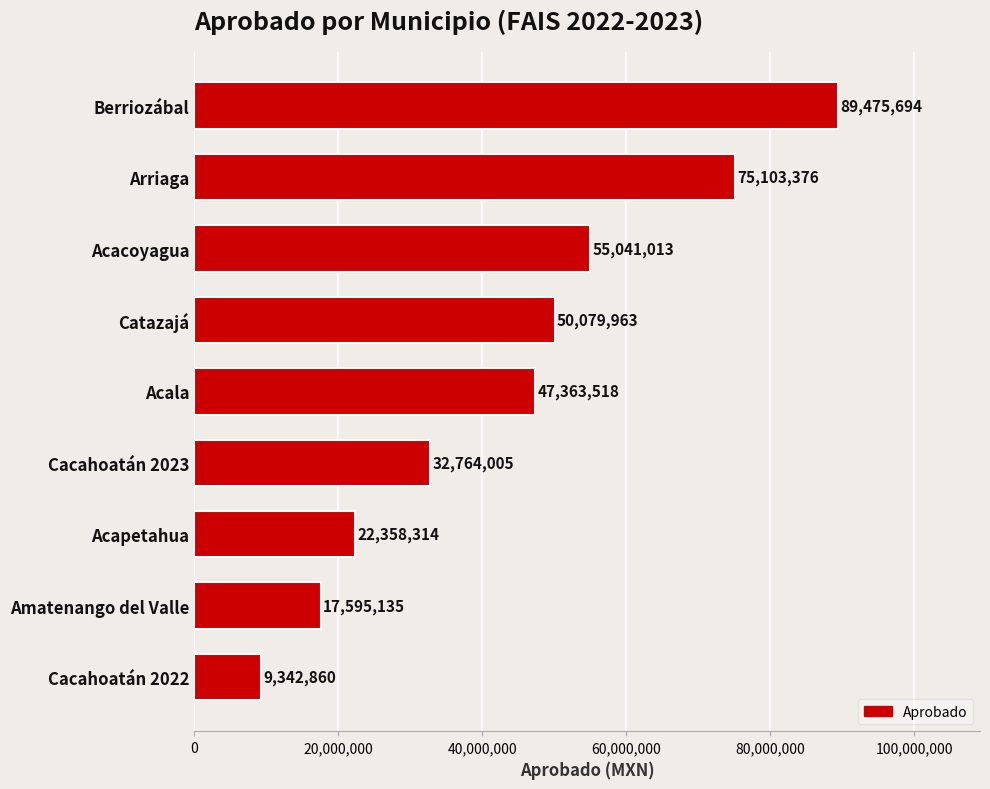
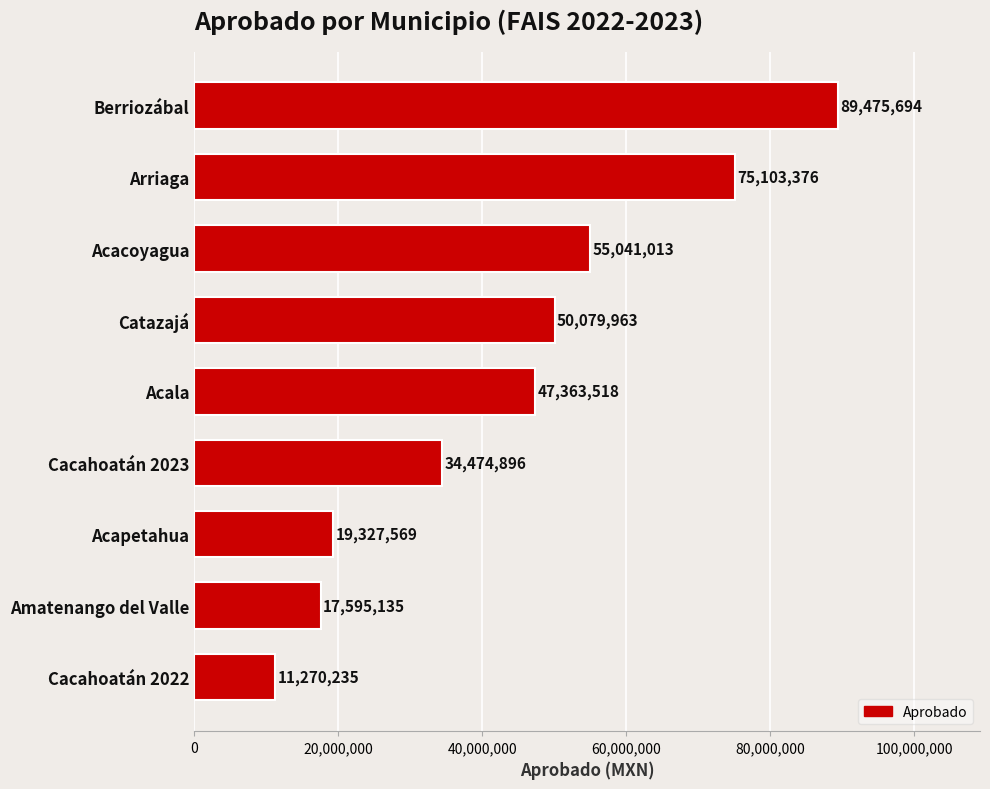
  {
    "Berriozábal": "89,475,694",
    "Arriaga": "75,103,376",
    "Acacoyagua": "55,041,013",
    "Catazajá": "50,079,963",
    "Acala": "47,363,518",
-   "Cacahoatán 2023": "32,764,005",
-   "Acapetahua": "22,358,314",
+   "Cacahoatán 2023": "34,474,896",
+   "Acapetahua": "19,327,569",
    "Amatenango del Valle": "17,595,135",
-   "Cacahoatán 2022": "9,342,860"
+   "Cacahoatán 2022": "11,270,235"
  }
